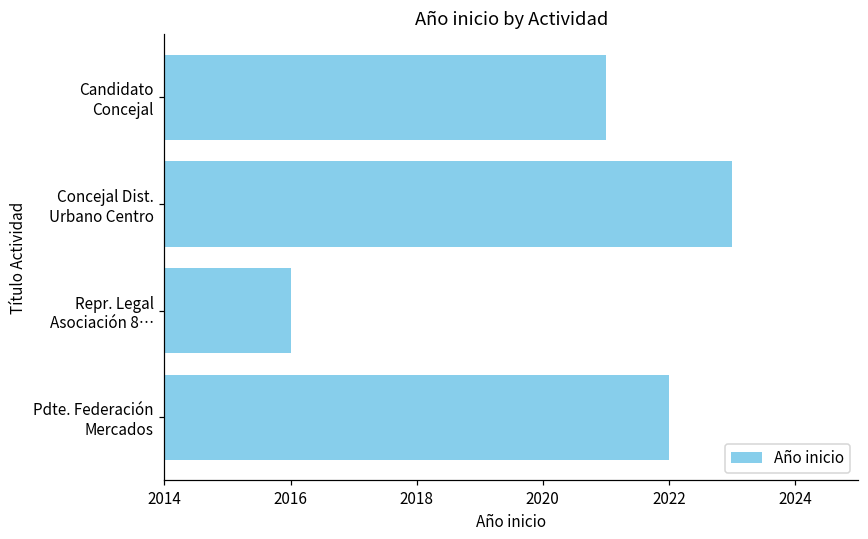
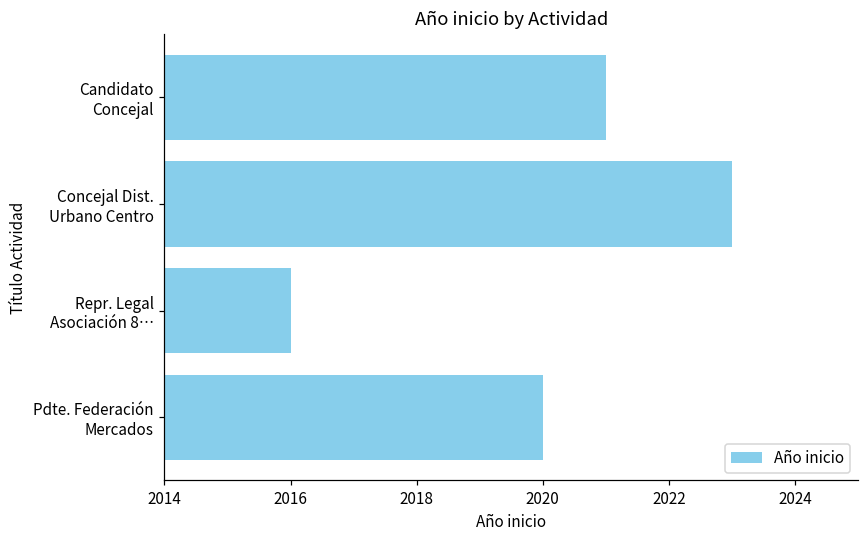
  {
    "Candidato Concejal": 2021,
    "Concejal Dist. Urbano Centro": 2023,
    "Repr. Legal Asociación 8…": 2016,
-   "Pdte. Federación Mercados": 2022
+   "Pdte. Federación Mercados": 2020
  }
